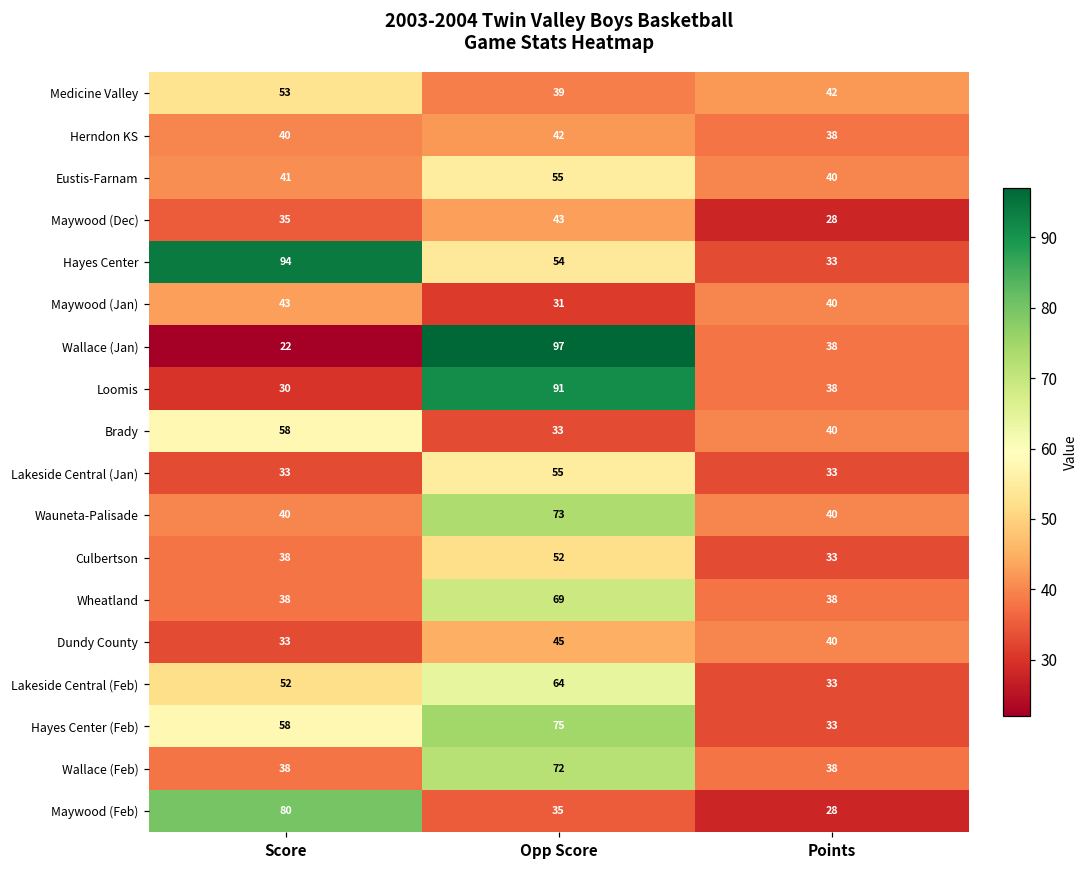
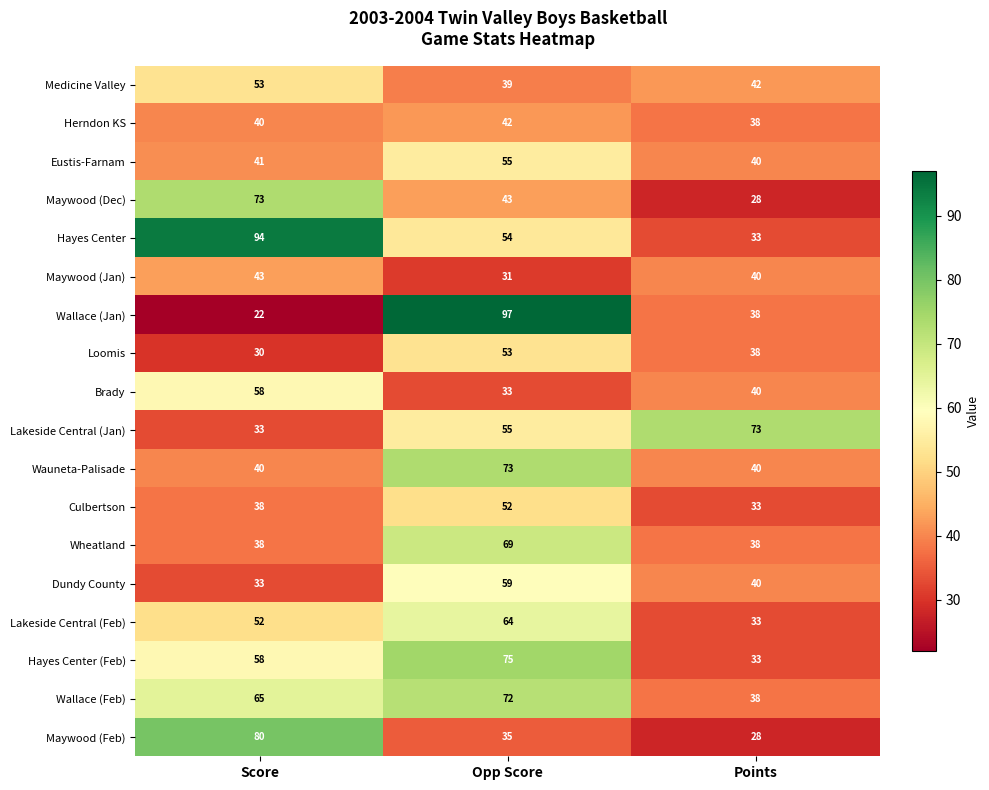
  {
    "Medicine Valley": {
      "Score": 53,
      "Opp Score": 39,
      "Points": 42
    },
    "Herndon KS": {
      "Score": 40,
      "Opp Score": 42,
      "Points": 38
    },
    "Eustis-Farnam": {
      "Score": 41,
      "Opp Score": 55,
      "Points": 40
    },
    "Maywood (Dec)": {
-     "Score": 35,
+     "Score": 73,
      "Opp Score": 43,
      "Points": 28
    },
    "Hayes Center": {
      "Score": 94,
      "Opp Score": 54,
      "Points": 33
    },
    "Maywood (Jan)": {
      "Score": 43,
      "Opp Score": 31,
      "Points": 40
    },
    "Wallace (Jan)": {
      "Score": 22,
      "Opp Score": 97,
      "Points": 38
    },
    "Loomis": {
      "Score": 30,
-     "Opp Score": 91,
+     "Opp Score": 53,
      "Points": 38
    },
    "Brady": {
      "Score": 58,
      "Opp Score": 33,
      "Points": 40
    },
    "Lakeside Central (Jan)": {
      "Score": 33,
      "Opp Score": 55,
-     "Points": 33
+     "Points": 73
    },
    "Wauneta-Palisade": {
      "Score": 40,
      "Opp Score": 73,
      "Points": 40
    },
    "Culbertson": {
      "Score": 38,
      "Opp Score": 52,
      "Points": 33
    },
    "Wheatland": {
      "Score": 38,
      "Opp Score": 69,
      "Points": 38
    },
    "Dundy County": {
      "Score": 33,
-     "Opp Score": 45,
+     "Opp Score": 59,
      "Points": 40
    },
    "Lakeside Central (Feb)": {
      "Score": 52,
      "Opp Score": 64,
      "Points": 33
    },
    "Hayes Center (Feb)": {
      "Score": 58,
      "Opp Score": 75,
      "Points": 33
    },
    "Wallace (Feb)": {
-     "Score": 38,
+     "Score": 65,
      "Opp Score": 72,
      "Points": 38
    },
    "Maywood (Feb)": {
      "Score": 80,
      "Opp Score": 35,
      "Points": 28
    }
  }
